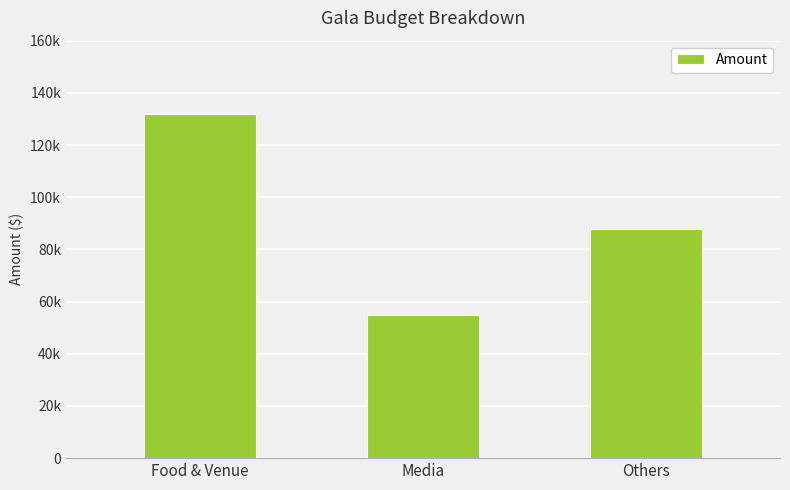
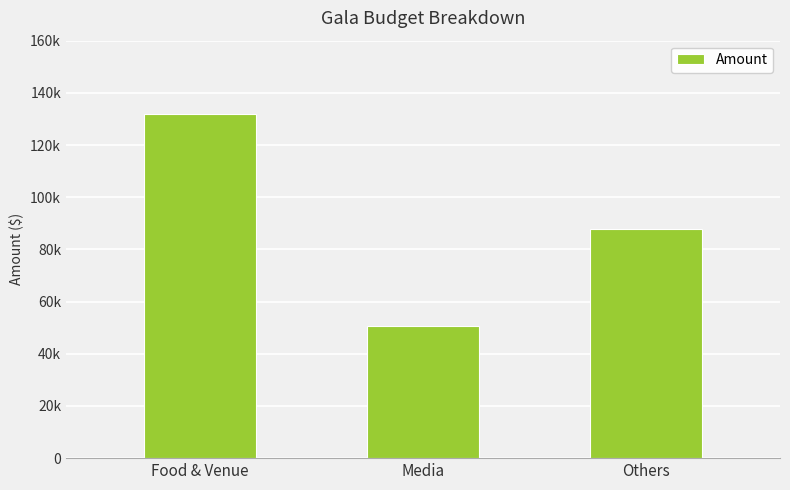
  {
    "Food & Venue": 132000,
-   "Media": 55000,
+   "Media": 50000,
    "Others": 88000
  }
